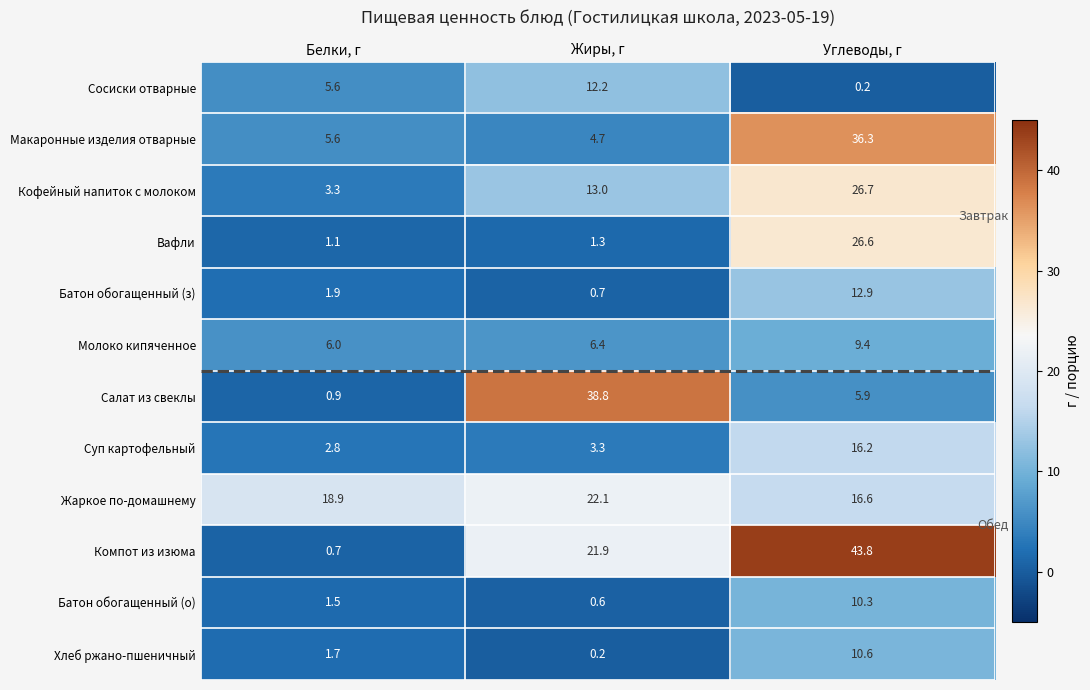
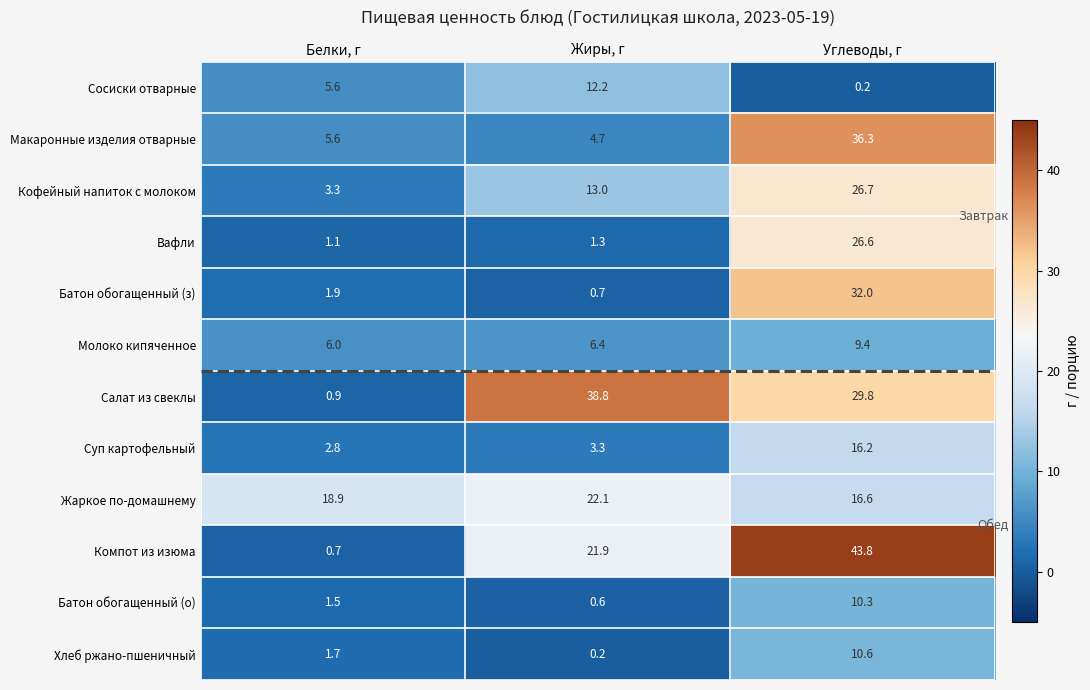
  {
    "Сосиски отварные": {
      "Белки, г": 5.6,
      "Жиры, г": 12.2,
      "Углеводы, г": 0.2
    },
    "Макаронные изделия отварные": {
      "Белки, г": 5.6,
      "Жиры, г": 4.7,
      "Углеводы, г": 36.3
    },
    "Кофейный напиток с молоком": {
      "Белки, г": 3.3,
      "Жиры, г": 13.0
    },
    "Вафли": {
      "Белки, г": 1.1,
      "Жиры, г": 1.3
    },
    "Батон обогащенный (з)": {
      "Белки, г": 1.9,
      "Жиры, г": 0.7,
-     "Углеводы, г": 12.9
+     "Углеводы, г": 32.0
    },
    "Молоко кипяченное": {
      "Белки, г": 6.0,
      "Жиры, г": 6.4,
      "Углеводы, г": 9.4
    },
    "Салат из свеклы": {
      "Белки, г": 0.9,
      "Жиры, г": 38.8,
-     "Углеводы, г": 5.9
+     "Углеводы, г": 29.8
    },
    "Суп картофельный": {
      "Белки, г": 2.8,
      "Жиры, г": 3.3,
      "Углеводы, г": 16.2
    },
    "Жаркое по-домашнему": {
      "Белки, г": 18.9,
      "Жиры, г": 22.1
    },
    "Компот из изюма": {
      "Белки, г": 0.7,
      "Жиры, г": 21.9
    },
    "Батон обогащенный (о)": {
      "Белки, г": 1.5,
      "Жиры, г": 0.6,
      "Углеводы, г": 10.3
    },
    "Хлеб ржано-пшеничный": {
      "Белки, г": 1.7,
      "Жиры, г": 0.2,
      "Углеводы, г": 10.6
    }
  }
